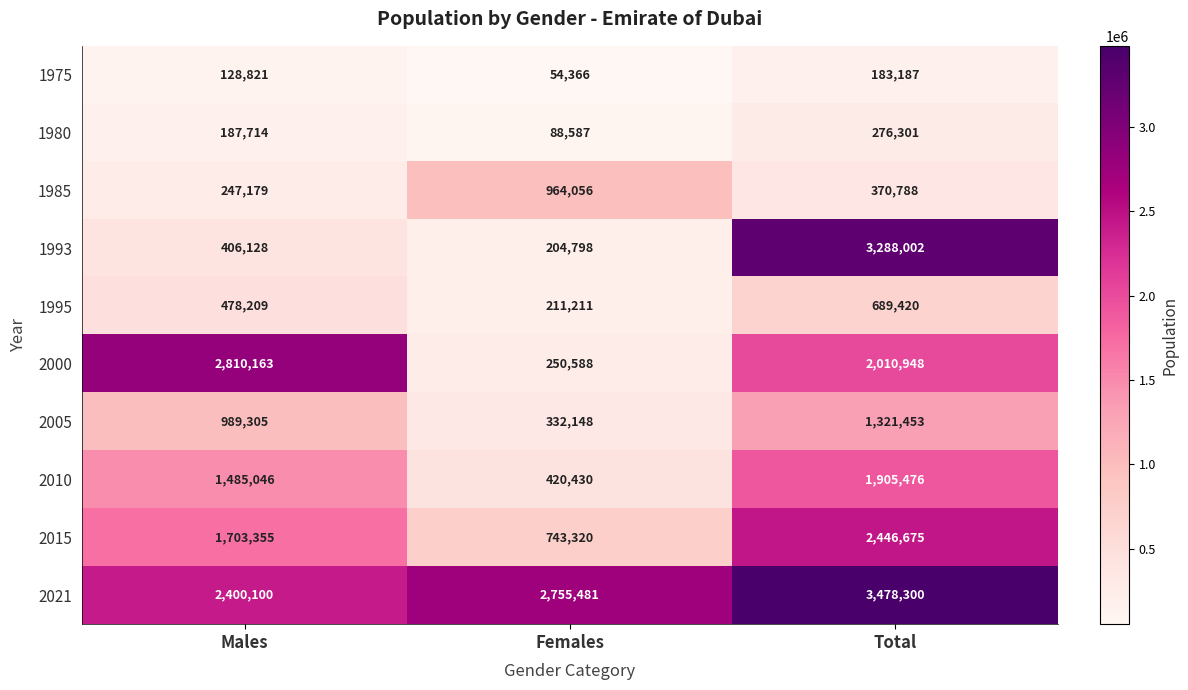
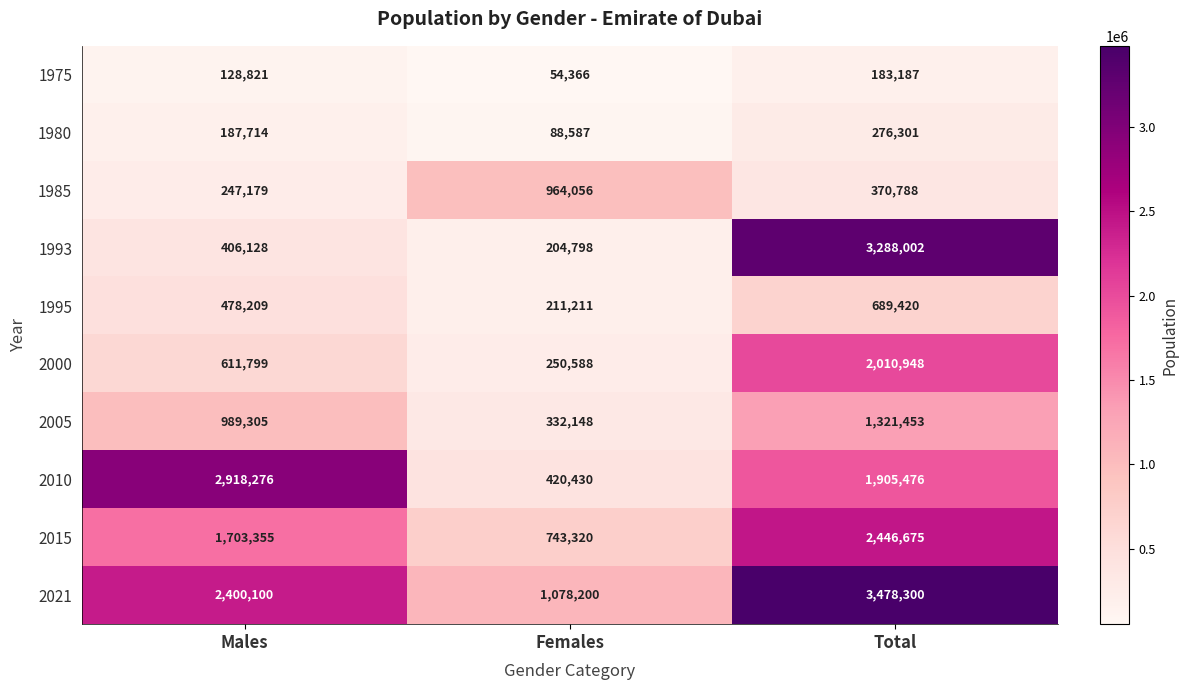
  {
    "1975": {
      "Males": "128,821",
      "Females": "54,366",
      "Total": "183,187"
    },
    "1980": {
      "Males": "187,714",
      "Females": "88,587",
      "Total": "276,301"
    },
    "1985": {
      "Males": "247,179",
      "Females": "964,056",
      "Total": "370,788"
    },
    "1993": {
      "Males": "406,128",
      "Females": "204,798",
      "Total": "3,288,002"
    },
    "1995": {
      "Males": "478,209",
      "Females": "211,211",
      "Total": "689,420"
    },
    "2000": {
-     "Males": "2,810,163",
+     "Males": "611,799",
      "Females": "250,588",
      "Total": "2,010,948"
    },
    "2005": {
      "Males": "989,305",
      "Females": "332,148",
      "Total": "1,321,453"
    },
    "2010": {
-     "Males": "1,485,046",
+     "Males": "2,918,276",
      "Females": "420,430",
      "Total": "1,905,476"
    },
    "2015": {
      "Males": "1,703,355",
      "Females": "743,320",
      "Total": "2,446,675"
    },
    "2021": {
      "Males": "2,400,100",
-     "Females": "2,755,481",
+     "Females": "1,078,200",
      "Total": "3,478,300"
    }
  }
